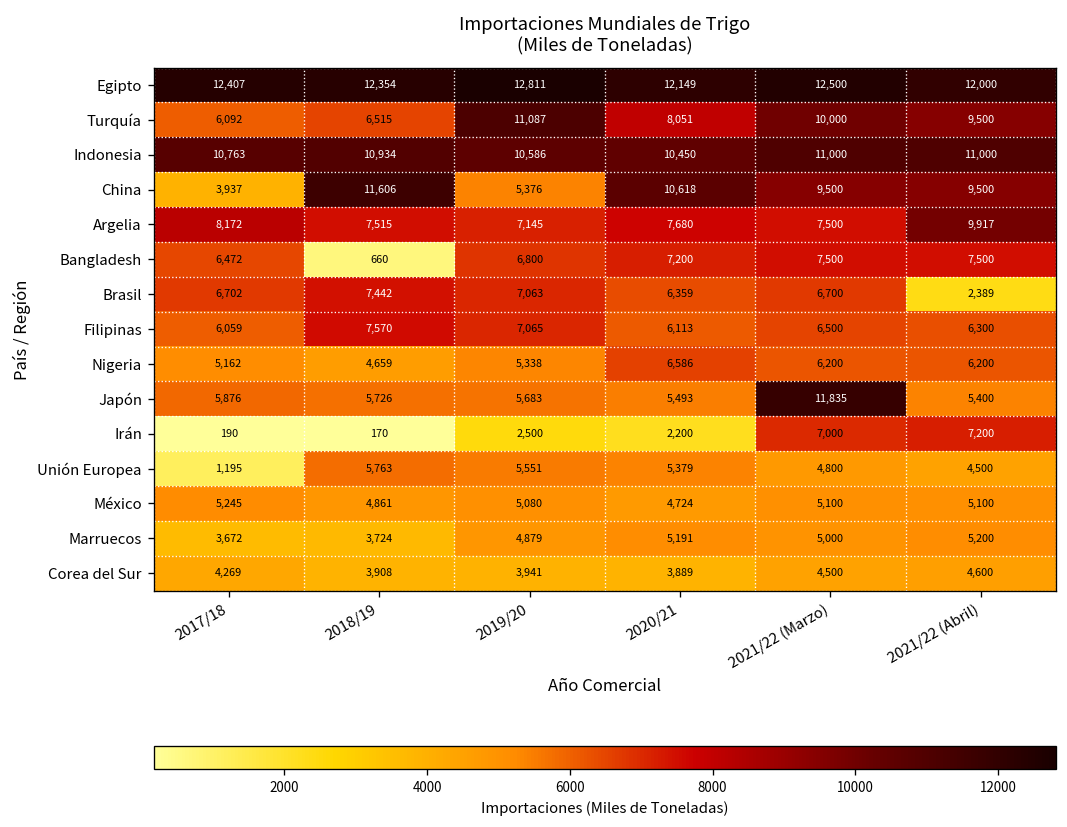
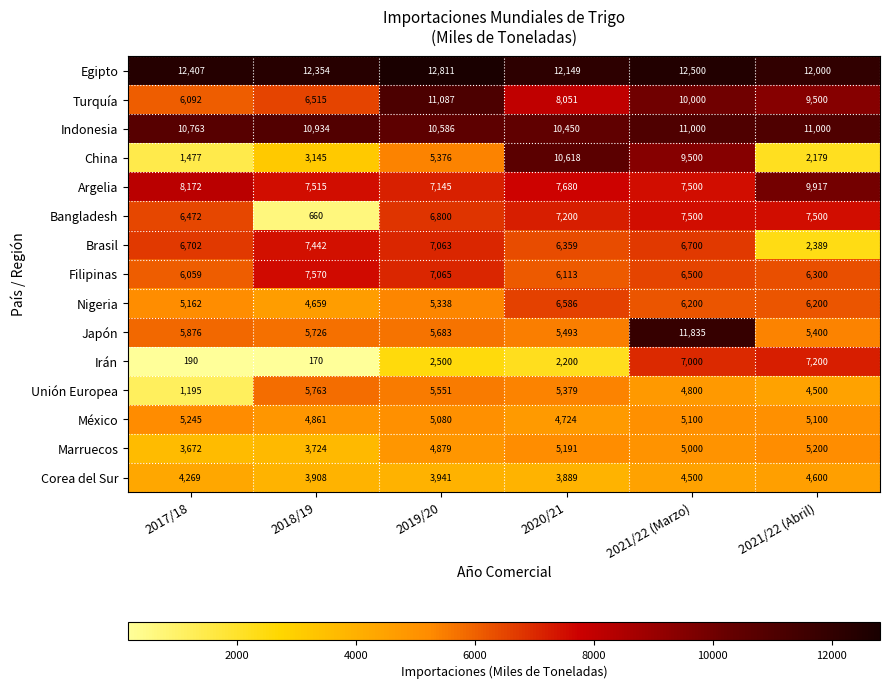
  {
    "Egipto": {
      "2017/18": "12,407",
      "2018/19": "12,354",
      "2019/20": "12,811",
      "2020/21": "12,149",
      "2021/22 (Marzo)": "12,500",
      "2021/22 (Abril)": "12,000"
    },
    "Turquía": {
      "2017/18": "6,092",
      "2018/19": "6,515",
      "2019/20": "11,087",
      "2020/21": "8,051",
      "2021/22 (Marzo)": "10,000",
      "2021/22 (Abril)": "9,500"
    },
    "Indonesia": {
      "2017/18": "10,763",
      "2018/19": "10,934",
      "2019/20": "10,586",
      "2020/21": "10,450",
      "2021/22 (Marzo)": "11,000",
      "2021/22 (Abril)": "11,000"
    },
    "China": {
-     "2017/18": "3,937",
-     "2018/19": "11,606",
+     "2017/18": "1,477",
+     "2018/19": "3,145",
      "2019/20": "5,376",
      "2020/21": "10,618",
      "2021/22 (Marzo)": "9,500",
-     "2021/22 (Abril)": "9,500"
+     "2021/22 (Abril)": "2,179"
    },
    "Argelia": {
      "2017/18": "8,172",
      "2018/19": "7,515",
      "2019/20": "7,145",
      "2020/21": "7,680",
      "2021/22 (Marzo)": "7,500",
      "2021/22 (Abril)": "9,917"
    },
    "Bangladesh": {
      "2017/18": "6,472",
      "2018/19": "660",
      "2019/20": "6,800",
      "2020/21": "7,200",
      "2021/22 (Marzo)": "7,500",
      "2021/22 (Abril)": "7,500"
    },
    "Brasil": {
      "2017/18": "6,702",
      "2018/19": "7,442",
      "2019/20": "7,063",
      "2020/21": "6,359",
      "2021/22 (Marzo)": "6,700",
      "2021/22 (Abril)": "2,389"
    },
    "Filipinas": {
      "2017/18": "6,059",
      "2018/19": "7,570",
      "2019/20": "7,065",
      "2020/21": "6,113",
      "2021/22 (Marzo)": "6,500",
      "2021/22 (Abril)": "6,300"
    },
    "Nigeria": {
      "2017/18": "5,162",
      "2018/19": "4,659",
      "2019/20": "5,338",
      "2020/21": "6,586",
      "2021/22 (Marzo)": "6,200",
      "2021/22 (Abril)": "6,200"
    },
    "Japón": {
      "2017/18": "5,876",
      "2018/19": "5,726",
      "2019/20": "5,683",
      "2020/21": "5,493",
      "2021/22 (Marzo)": "11,835",
      "2021/22 (Abril)": "5,400"
    },
    "Irán": {
      "2017/18": "190",
      "2018/19": "170",
      "2019/20": "2,500",
      "2020/21": "2,200",
      "2021/22 (Marzo)": "7,000",
      "2021/22 (Abril)": "7,200"
    },
    "Unión Europea": {
      "2017/18": "1,195",
      "2018/19": "5,763",
      "2019/20": "5,551",
      "2020/21": "5,379",
      "2021/22 (Marzo)": "4,800",
      "2021/22 (Abril)": "4,500"
    },
    "México": {
      "2017/18": "5,245",
      "2018/19": "4,861",
      "2019/20": "5,080",
      "2020/21": "4,724",
      "2021/22 (Marzo)": "5,100",
      "2021/22 (Abril)": "5,100"
    },
    "Marruecos": {
      "2017/18": "3,672",
      "2018/19": "3,724",
      "2019/20": "4,879",
      "2020/21": "5,191",
      "2021/22 (Marzo)": "5,000",
      "2021/22 (Abril)": "5,200"
    },
    "Corea del Sur": {
      "2017/18": "4,269",
      "2018/19": "3,908",
      "2019/20": "3,941",
      "2020/21": "3,889",
      "2021/22 (Marzo)": "4,500",
      "2021/22 (Abril)": "4,600"
    }
  }
